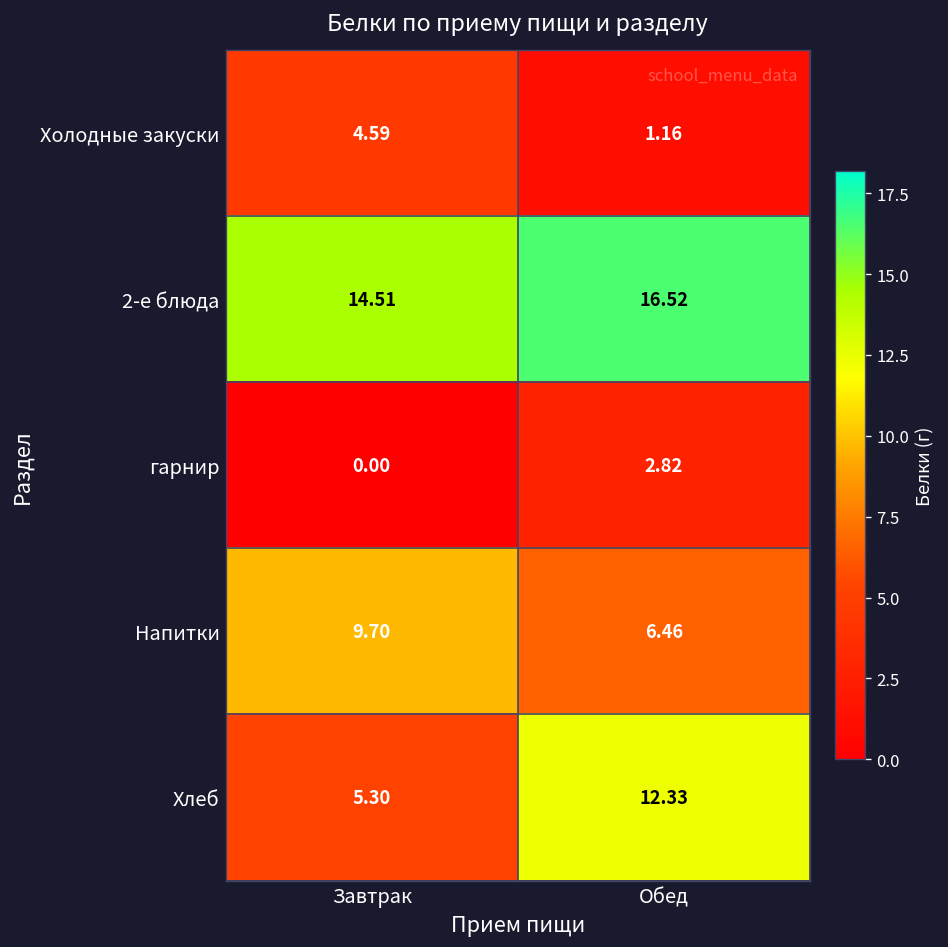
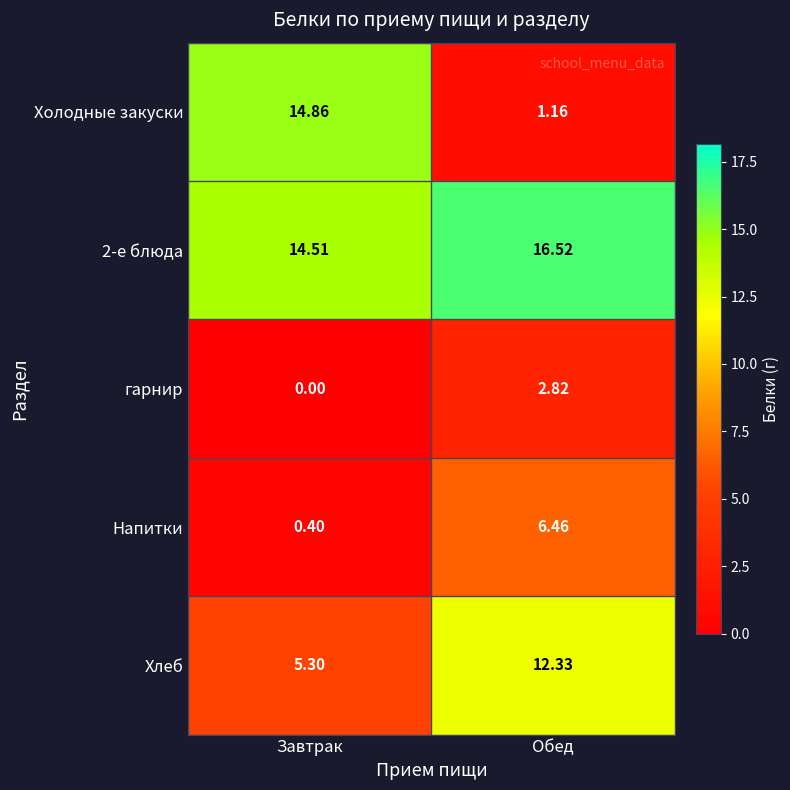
  {
    "Холодные закуски": {
-     "Завтрак": 4.59
+     "Завтрак": 14.86
    },
    "2-е блюда": {
      "Завтрак": 14.51,
      "Обед": 16.52
    },
    "гарнир": {
      "Завтрак": 0.00,
      "Обед": 2.82
    },
    "Напитки": {
-     "Завтрак": 9.70,
+     "Завтрак": 0.40,
      "Обед": 6.46
    },
    "Хлеб": {
      "Завтрак": 5.30,
      "Обед": 12.33
    }
  }
